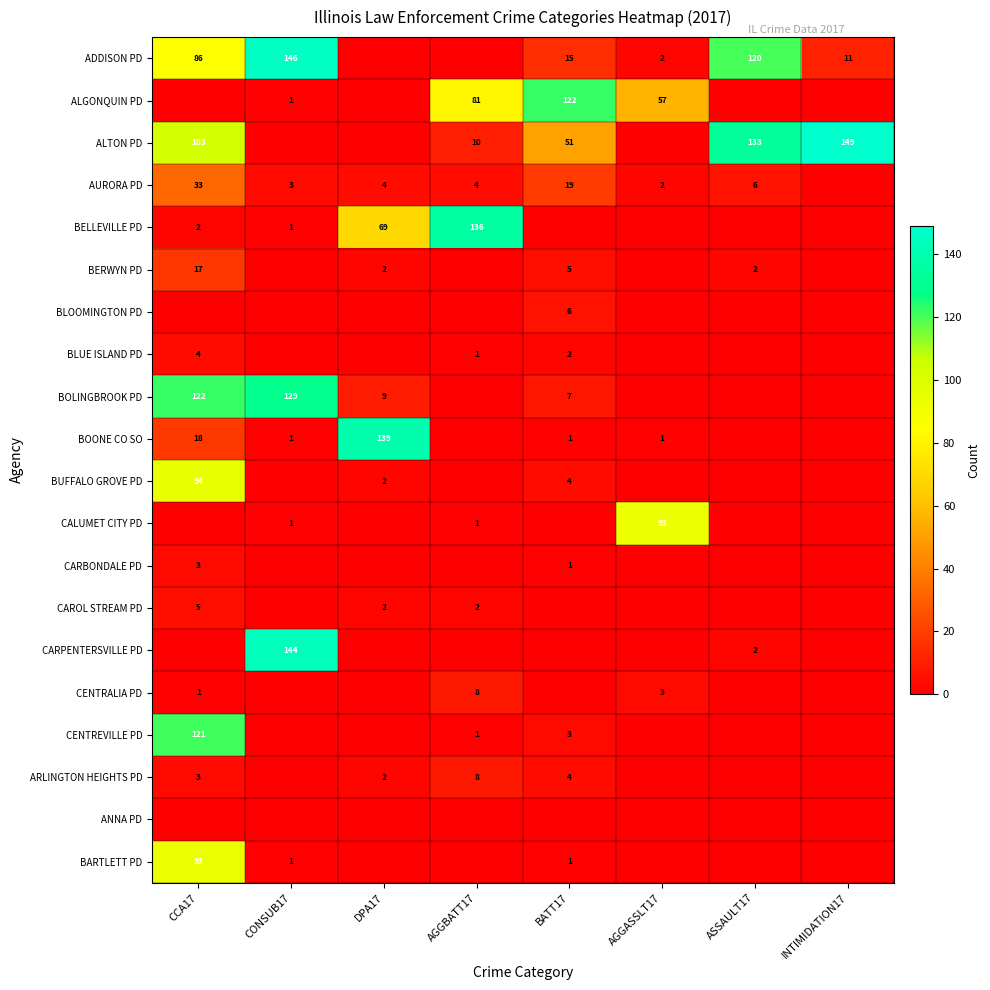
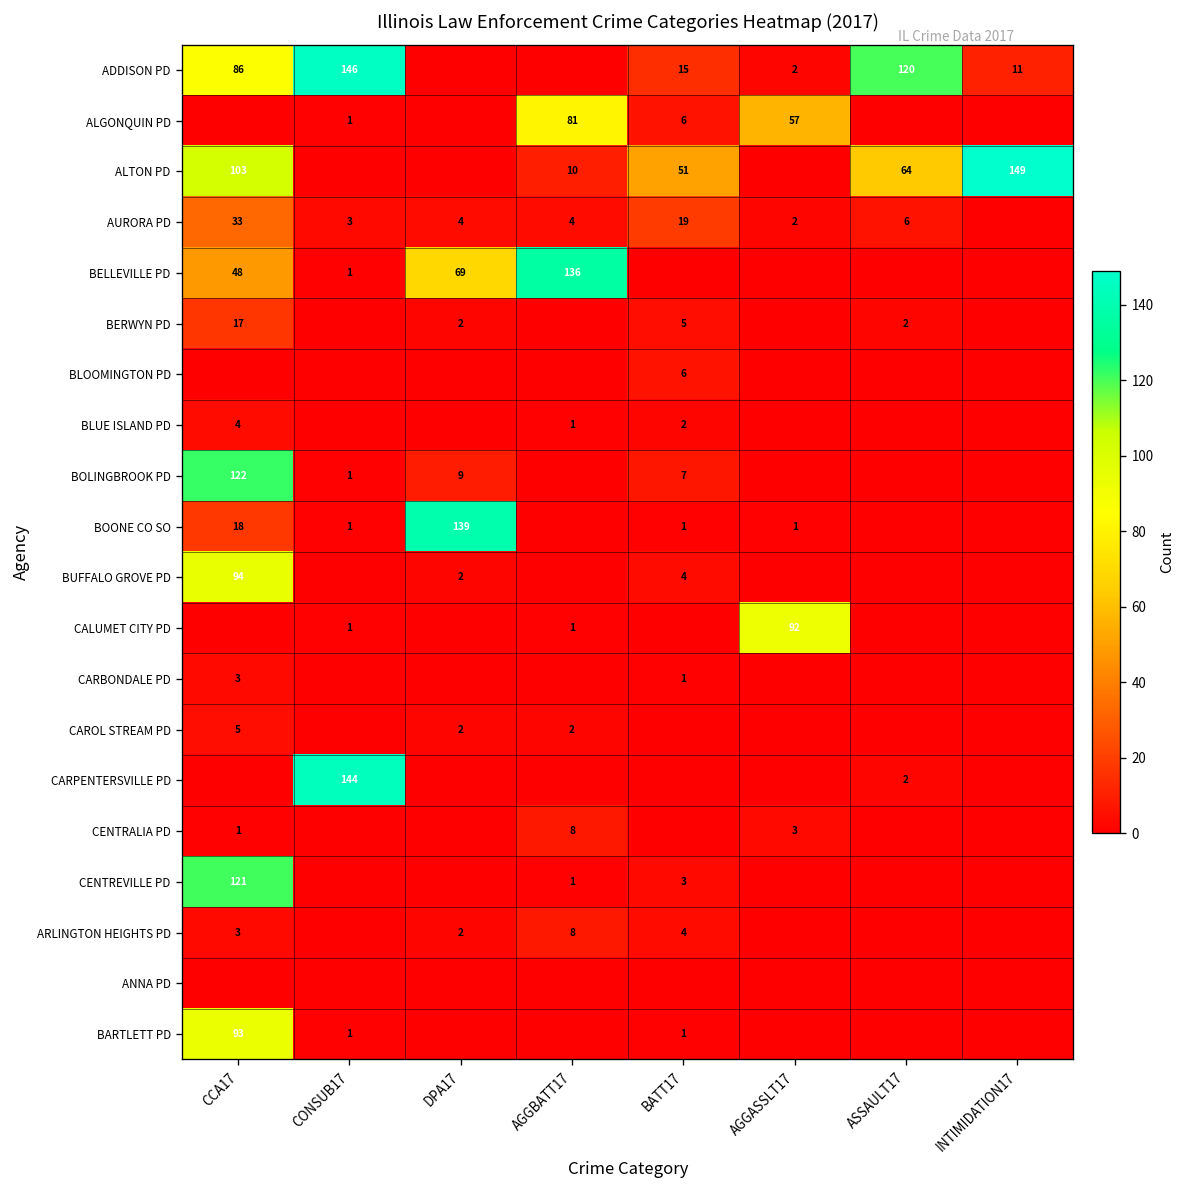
  {
    "ADDISON PD": {
      "CCA17": 86,
      "CONSUB17": 146,
      "BATT17": 15,
      "AGGASSLT17": 2,
      "ASSAULT17": 120,
      "INTIMIDATION17": 11
    },
    "ALGONQUIN PD": {
      "CONSUB17": 1,
      "AGGBATT17": 81,
-     "BATT17": 122,
+     "BATT17": 6,
      "AGGASSLT17": 57
    },
    "ALTON PD": {
      "CCA17": 103,
      "AGGBATT17": 10,
      "BATT17": 51,
-     "ASSAULT17": 133,
+     "ASSAULT17": 64,
      "INTIMIDATION17": 149
    },
    "AURORA PD": {
      "CCA17": 33,
      "CONSUB17": 3,
      "DPA17": 4,
      "AGGBATT17": 4,
      "BATT17": 19,
      "AGGASSLT17": 2,
      "ASSAULT17": 6
    },
    "BELLEVILLE PD": {
-     "CCA17": 2,
+     "CCA17": 48,
      "CONSUB17": 1,
      "DPA17": 69,
      "AGGBATT17": 136
    },
    "BERWYN PD": {
      "CCA17": 17,
      "DPA17": 2,
      "BATT17": 5,
      "ASSAULT17": 2
    },
    "BLOOMINGTON PD": {
      "BATT17": 6
    },
    "BLUE ISLAND PD": {
      "CCA17": 4,
      "AGGBATT17": 1,
      "BATT17": 2
    },
    "BOLINGBROOK PD": {
      "CCA17": 122,
-     "CONSUB17": 129,
+     "CONSUB17": 1,
      "DPA17": 9,
      "BATT17": 7
    },
    "BOONE CO SO": {
      "CCA17": 18,
      "CONSUB17": 1,
      "DPA17": 139,
      "BATT17": 1,
      "AGGASSLT17": 1
    },
    "BUFFALO GROVE PD": {
      "CCA17": 94,
      "DPA17": 2,
      "BATT17": 4
    },
    "CALUMET CITY PD": {
      "CONSUB17": 1,
      "AGGBATT17": 1,
      "AGGASSLT17": 92
    },
    "CARBONDALE PD": {
      "CCA17": 3,
      "BATT17": 1
    },
    "CAROL STREAM PD": {
      "CCA17": 5,
      "DPA17": 2,
      "AGGBATT17": 2
    },
    "CARPENTERSVILLE PD": {
      "CONSUB17": 144,
      "ASSAULT17": 2
    },
    "CENTRALIA PD": {
      "CCA17": 1,
      "AGGBATT17": 8,
      "AGGASSLT17": 3
    },
    "CENTREVILLE PD": {
      "CCA17": 121,
      "AGGBATT17": 1,
      "BATT17": 3
    },
    "ARLINGTON HEIGHTS PD": {
      "CCA17": 3,
      "DPA17": 2,
      "AGGBATT17": 8,
      "BATT17": 4
    },
    "BARTLETT PD": {
      "CCA17": 93,
      "CONSUB17": 1,
      "BATT17": 1
    }
  }
